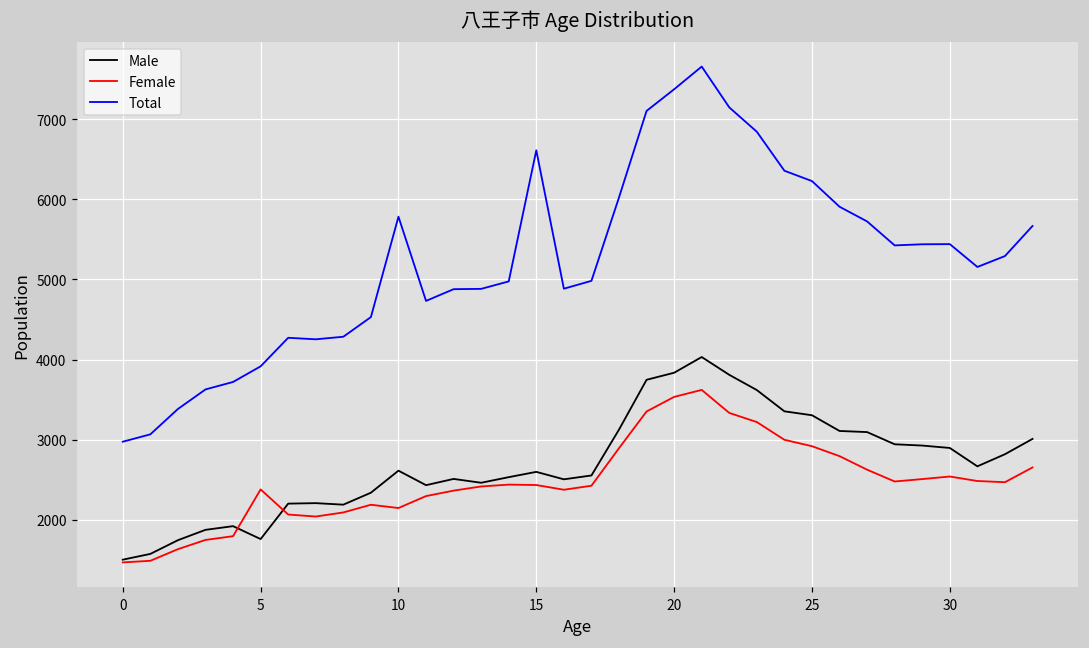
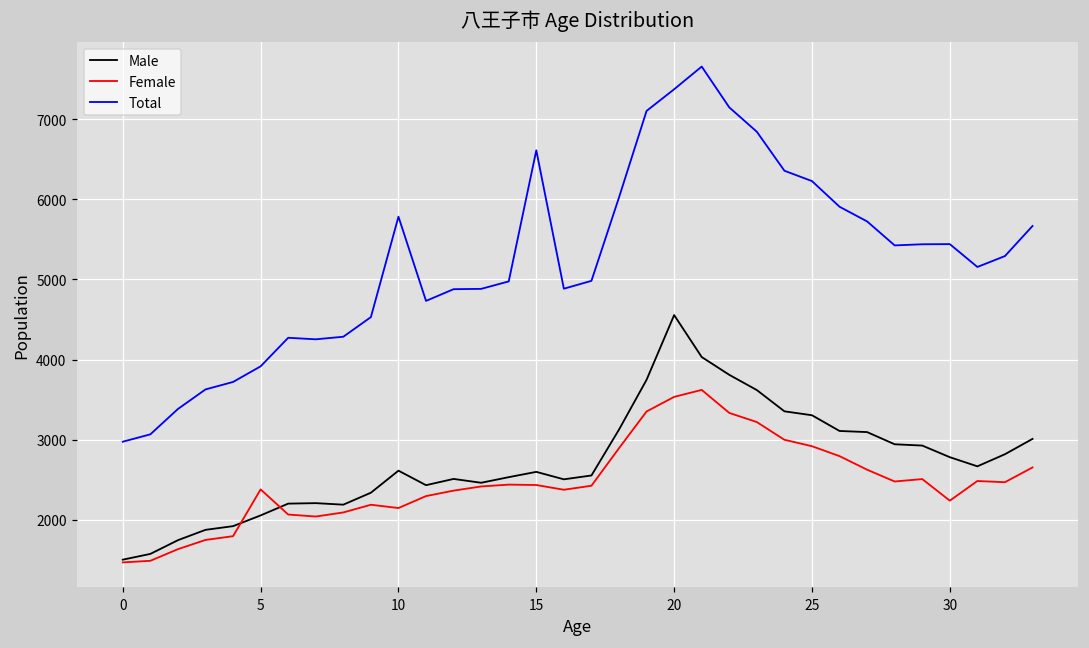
  {
    "Male": {
      "0": 1500,
-     "5": 1800,
+     "5": 2100,
      "10": 2600,
      "15": 2600,
-     "20": 3800,
+     "20": 4600,
      "25": 3300,
-     "30": 2900
+     "30": 2800
    },
    "Female": {
      "0": 1500,
      "5": 2400,
      "10": 2100,
      "15": 2400,
      "20": 3500,
      "25": 2900,
-     "30": 2500
+     "30": 2200
    },
    "Total": {
      "0": 3000,
      "5": 3900,
      "10": 5800,
      "15": 6600,
      "20": 7400,
      "25": 6200,
      "30": 5400
    }
  }
